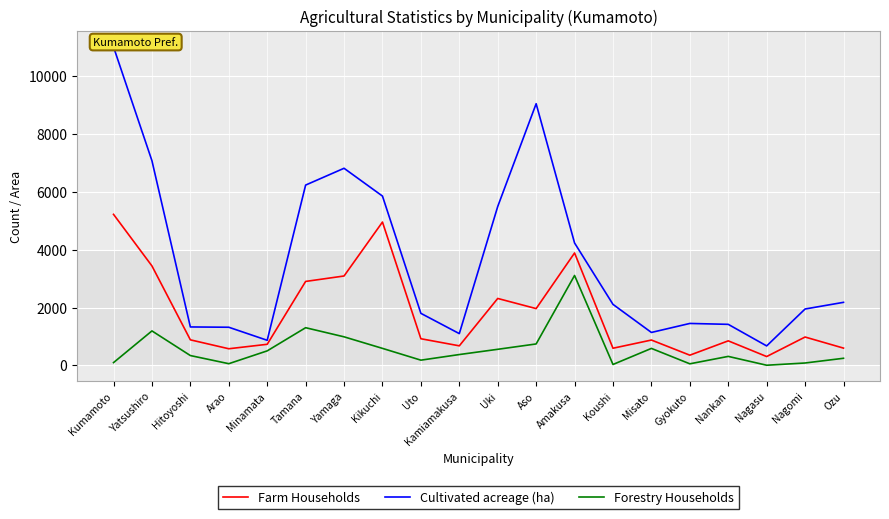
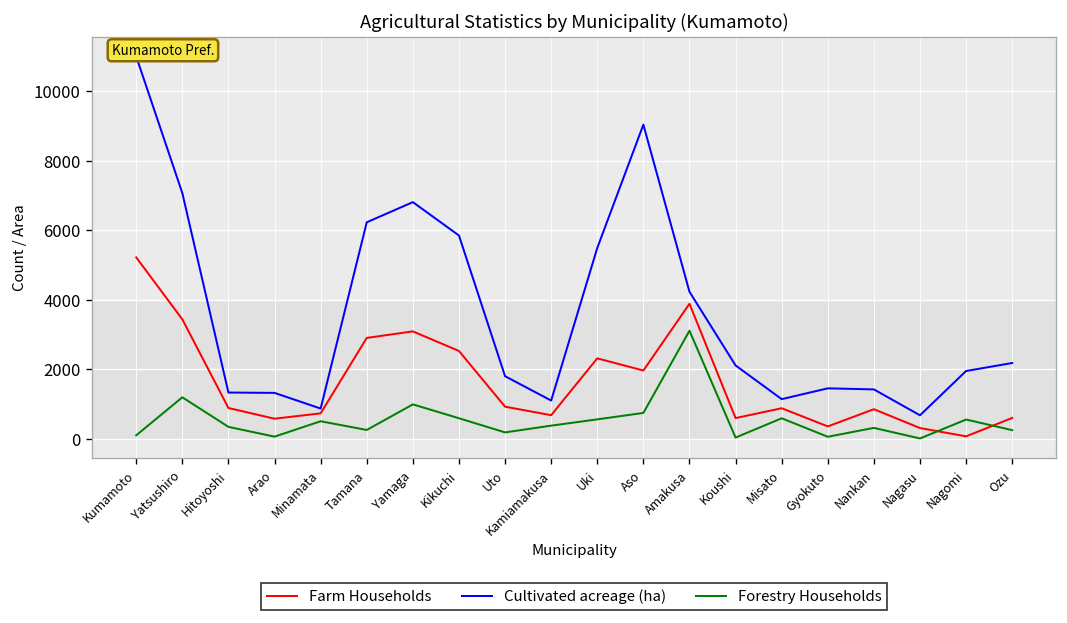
  {
    "Farm Households": {
      "Kumamoto": 5200,
      "Yatsushiro": 3400,
      "Hitoyoshi": 900,
      "Arao": 600,
      "Minamata": 700,
      "Tamana": 2900,
      "Yamaga": 3100,
-     "Kikuchi": 5000,
+     "Kikuchi": 2500,
      "Uto": 900,
      "Kamiamakusa": 700,
      "Uki": 2300,
      "Aso": 2000,
      "Amakusa": 3900,
      "Koushi": 600,
      "Misato": 900,
      "Gyokuto": 400,
      "Nankan": 900,
      "Nagasu": 300,
-     "Nagomi": 1000,
+     "Nagomi": 100,
      "Ozu": 600
    },
    "Cultivated acreage (ha)": {
      "Yatsushiro": 7100,
      "Hitoyoshi": 1300,
      "Arao": 1300,
      "Minamata": 900,
      "Tamana": 6200,
      "Yamaga": 6800,
      "Kikuchi": 5900,
      "Uto": 1800,
      "Kamiamakusa": 1100,
      "Uki": 5500,
      "Aso": 9000,
      "Amakusa": 4200,
      "Koushi": 2100,
      "Misato": 1100,
      "Gyokuto": 1500,
      "Nankan": 1400,
      "Nagasu": 700,
      "Nagomi": 2000,
      "Ozu": 2200
    },
    "Forestry Households": {
      "Kumamoto": 100,
      "Yatsushiro": 1200,
      "Hitoyoshi": 300,
      "Arao": 100,
      "Minamata": 500,
-     "Tamana": 1300,
+     "Tamana": 300,
      "Yamaga": 1000,
      "Kikuchi": 600,
      "Uto": 200,
      "Kamiamakusa": 400,
      "Uki": 600,
      "Aso": 700,
      "Amakusa": 3100,
      "Koushi": 0,
      "Misato": 600,
      "Gyokuto": 100,
      "Nankan": 300,
      "Nagasu": 0,
-     "Nagomi": 100,
+     "Nagomi": 600,
      "Ozu": 200
    }
  }
